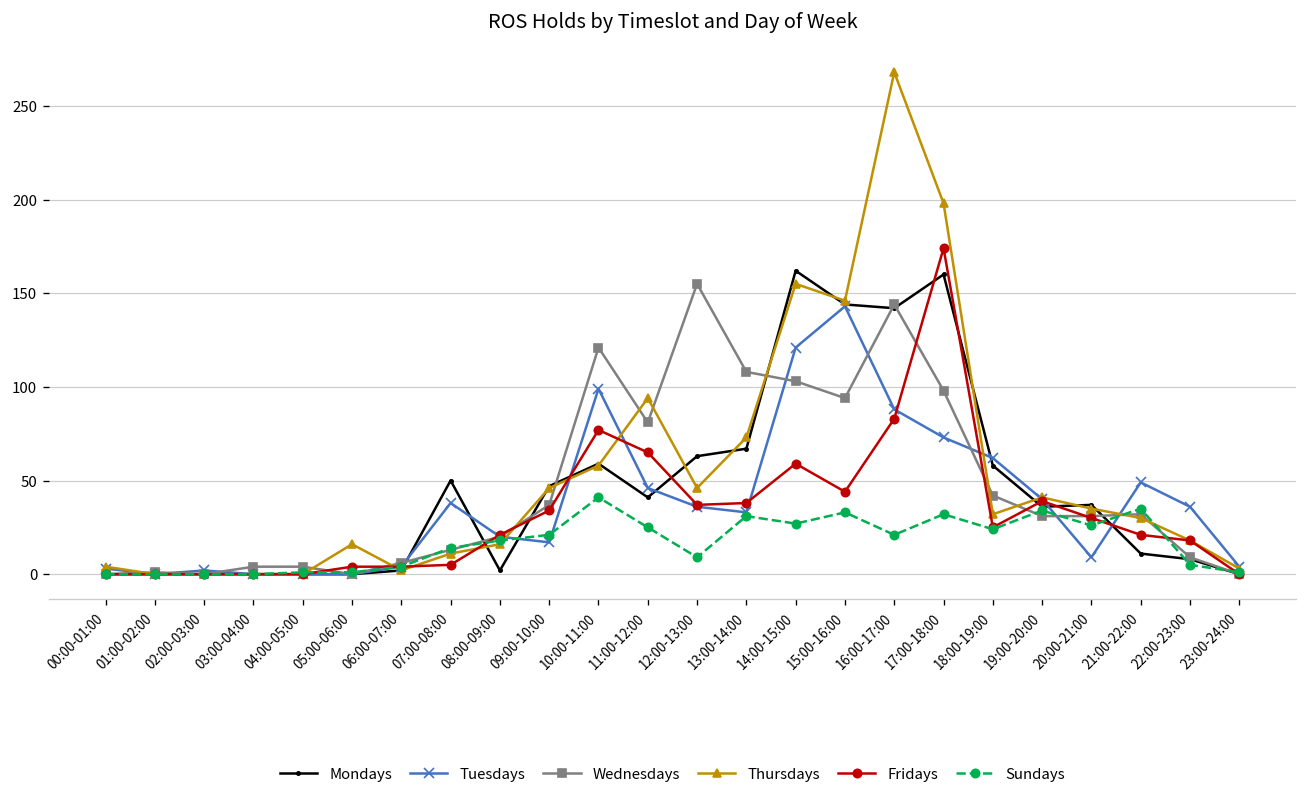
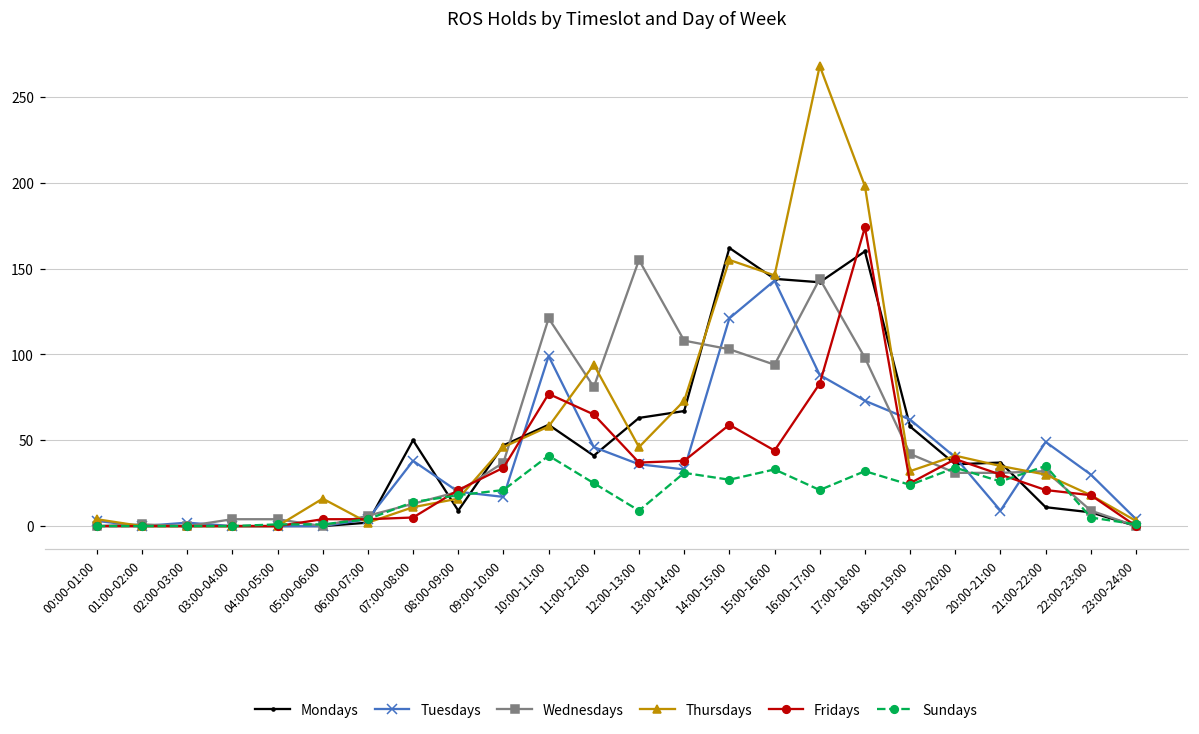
  {
    "Mondays": {
      "07:00-08:00": 50,
-     "08:00-09:00": 2,
+     "08:00-09:00": 9,
      "11:00-12:00": 41,
      "12:00-13:00": 63,
      "13:00-14:00": 67,
      "14:00-15:00": 162,
      "16:00-17:00": 142,
      "17:00-18:00": 160,
      "18:00-19:00": 58,
      "19:00-20:00": 36,
      "20:00-21:00": 37,
      "21:00-22:00": 11
    },
    "Tuesdays": {
      "02:00-03:00": 2,
      "07:00-08:00": 38,
      "09:00-10:00": 17,
      "10:00-11:00": 99,
      "11:00-12:00": 46,
      "13:00-14:00": 33,
      "14:00-15:00": 121,
      "16:00-17:00": 88,
      "17:00-18:00": 73,
      "18:00-19:00": 62,
      "20:00-21:00": 9,
      "21:00-22:00": 49,
-     "22:00-23:00": 36
+     "22:00-23:00": 30
    },
    "Wednesdays": {
      "03:00-04:00": 4,
      "04:00-05:00": 4,
      "06:00-07:00": 6,
      "09:00-10:00": 37,
      "10:00-11:00": 121,
      "11:00-12:00": 81,
      "12:00-13:00": 155,
      "13:00-14:00": 108,
      "14:00-15:00": 103,
      "15:00-16:00": 94,
      "16:00-17:00": 144,
      "17:00-18:00": 98,
      "18:00-19:00": 42,
      "19:00-20:00": 31,
      "21:00-22:00": 32
    },
    "Thursdays": {
      "05:00-06:00": 16,
      "07:00-08:00": 11,
      "08:00-09:00": 16,
      "11:00-12:00": 94,
      "12:00-13:00": 46,
      "13:00-14:00": 73,
      "14:00-15:00": 155,
      "15:00-16:00": 146,
      "16:00-17:00": 268,
      "17:00-18:00": 198,
      "18:00-19:00": 32,
      "20:00-21:00": 35,
      "21:00-22:00": 30
    },
    "Fridays": {
      "05:00-06:00": 4,
      "07:00-08:00": 5,
      "09:00-10:00": 34,
      "10:00-11:00": 77,
      "11:00-12:00": 65,
      "13:00-14:00": 38,
      "14:00-15:00": 59,
      "15:00-16:00": 44,
      "16:00-17:00": 83,
      "17:00-18:00": 174,
      "21:00-22:00": 21
    },
    "Sundays": {
      "08:00-09:00": 18,
      "09:00-10:00": 21,
      "10:00-11:00": 41,
      "11:00-12:00": 25,
      "12:00-13:00": 9,
      "13:00-14:00": 31,
      "14:00-15:00": 27,
      "15:00-16:00": 33,
      "16:00-17:00": 21,
      "17:00-18:00": 32,
      "19:00-20:00": 34,
      "20:00-21:00": 26,
      "21:00-22:00": 35,
      "22:00-23:00": 5
    }
  }
